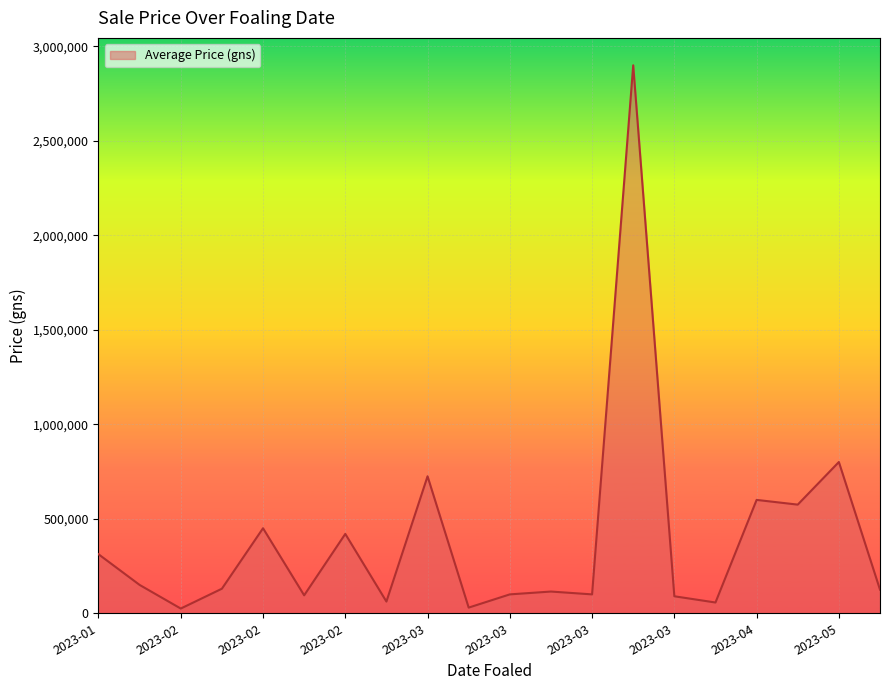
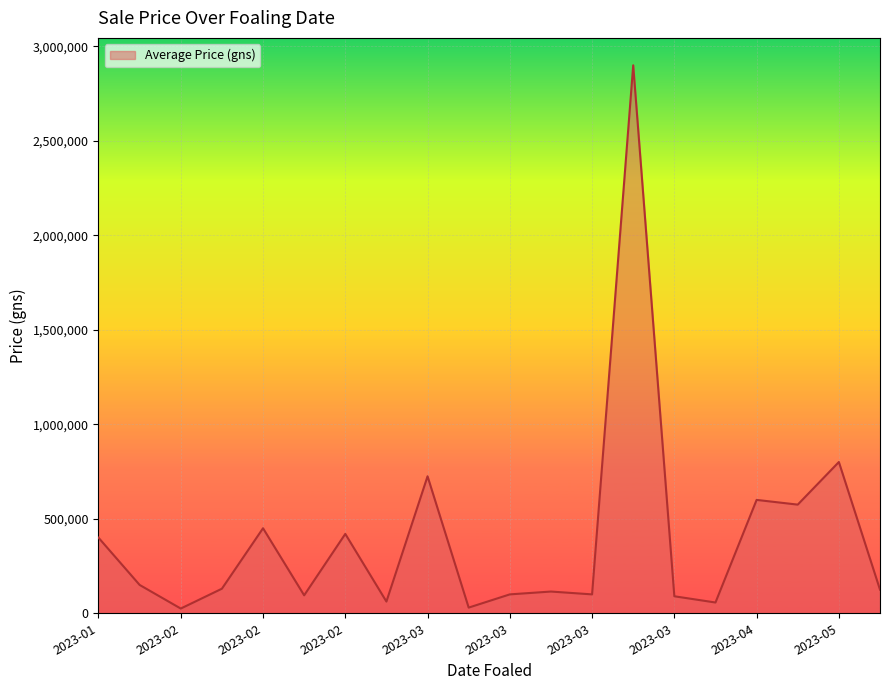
  {
-   "2023-01": "310,000",
+   "2023-01": "400,000",
    "2023-04": "600,000",
    "2023-05": "800,000"
  }
